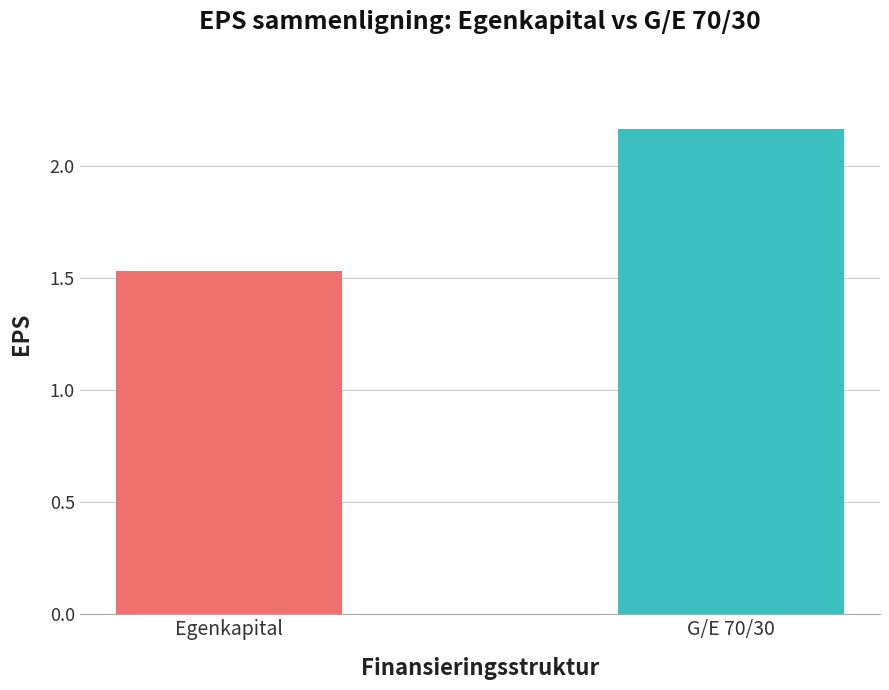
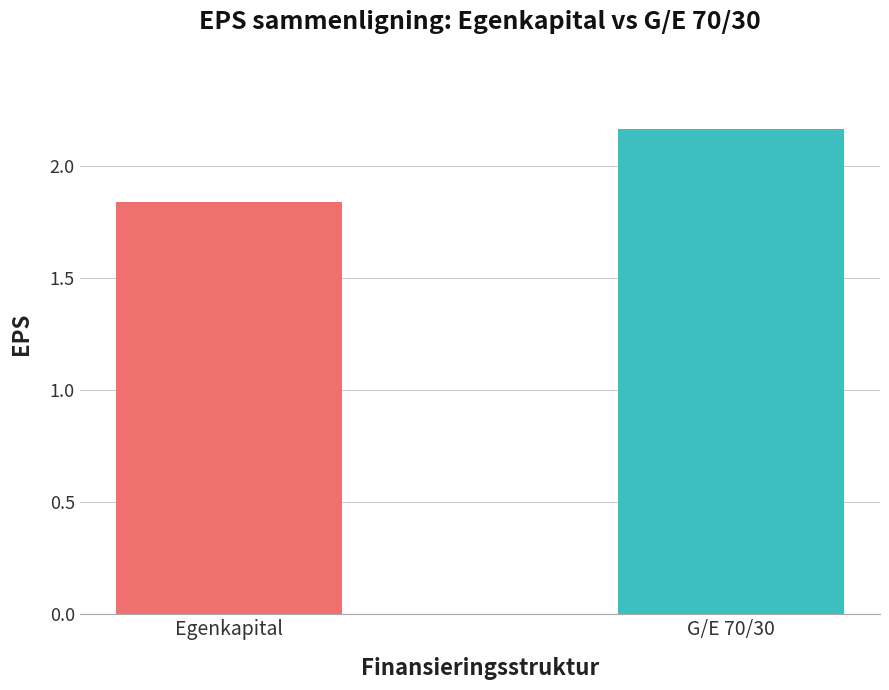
  {
-   "Egenkapital": 1.53,
+   "Egenkapital": 1.84,
    "G/E 70/30": 2.17
  }
